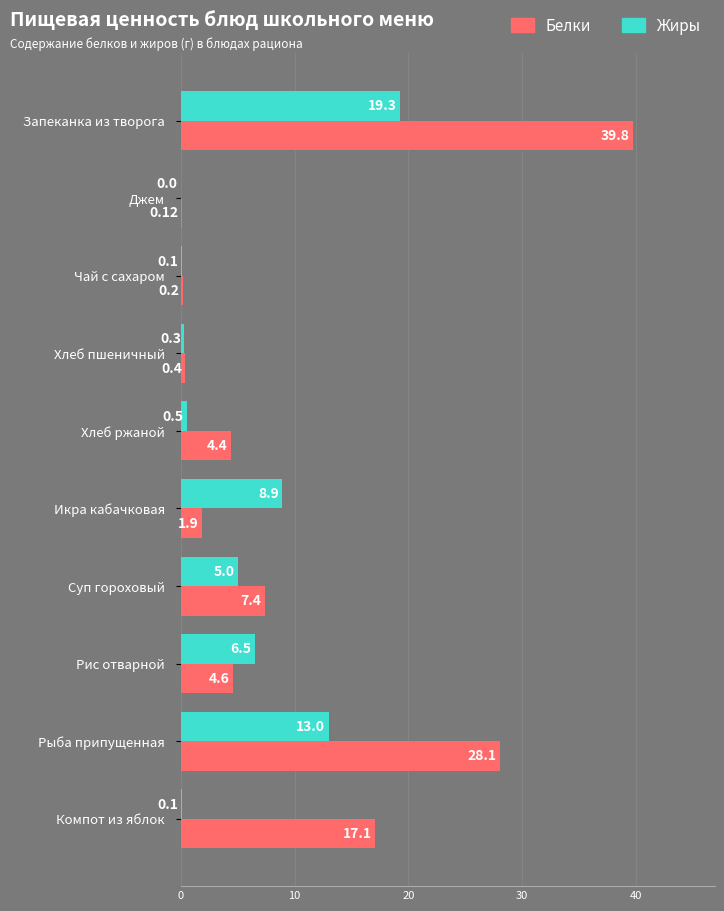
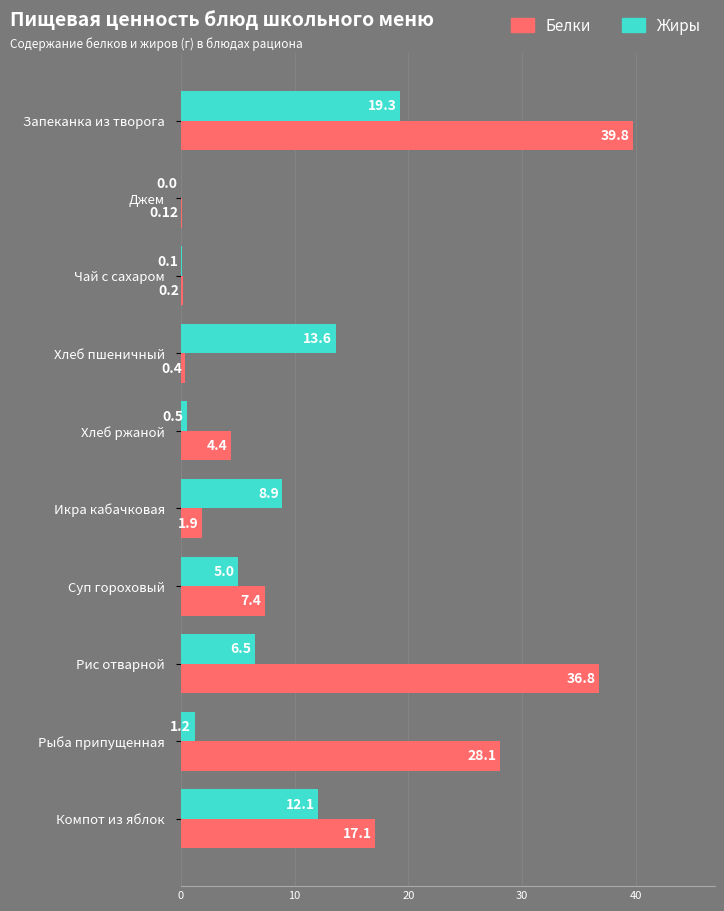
  {
    "Белки": {
      "Запеканка из творога": 39.8,
      "Джем": 0.12,
      "Чай с сахаром": 0.2,
      "Хлеб пшеничный": 0.4,
      "Хлеб ржаной": 4.4,
      "Икра кабачковая": 1.9,
      "Суп гороховый": 7.4,
-     "Рис отварной": 4.6,
+     "Рис отварной": 36.8,
      "Рыба припущенная": 28.1,
      "Компот из яблок": 17.1
    },
    "Жиры": {
      "Запеканка из творога": 19.3,
      "Джем": 0.0,
      "Чай с сахаром": 0.1,
-     "Хлеб пшеничный": 0.3,
+     "Хлеб пшеничный": 13.6,
      "Хлеб ржаной": 0.5,
      "Икра кабачковая": 8.9,
      "Суп гороховый": 5.0,
      "Рис отварной": 6.5,
-     "Рыба припущенная": 13.0,
-     "Компот из яблок": 0.1
+     "Рыба припущенная": 1.2,
+     "Компот из яблок": 12.1
    }
  }
